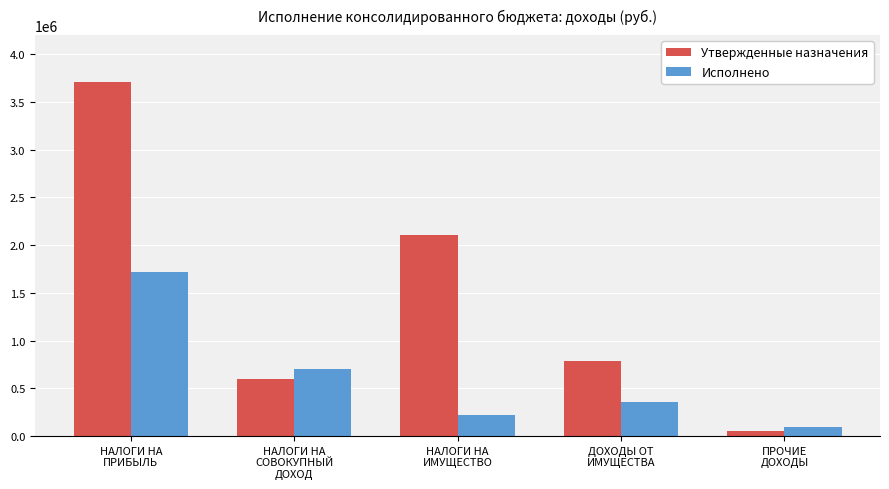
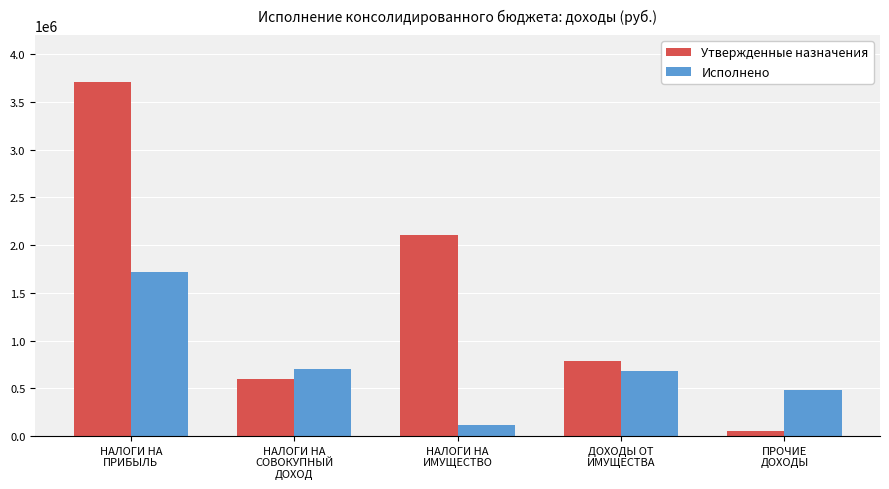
  {
    "Утвержденные назначения": {
      "НАЛОГИ НА ПРИБЫЛЬ": 3700000,
      "НАЛОГИ НА СОВОКУПНЫЙ ДОХОД": 600000,
      "НАЛОГИ НА ИМУЩЕСТВО": 2100000,
      "ДОХОДЫ ОТ ИМУЩЕСТВА": 800000,
      "ПРОЧИЕ ДОХОДЫ": 100000
    },
    "Исполнено": {
      "НАЛОГИ НА ПРИБЫЛЬ": 1700000,
      "НАЛОГИ НА СОВОКУПНЫЙ ДОХОД": 700000,
-     "НАЛОГИ НА ИМУЩЕСТВО": 200000,
-     "ДОХОДЫ ОТ ИМУЩЕСТВА": 400000,
-     "ПРОЧИЕ ДОХОДЫ": 100000
+     "НАЛОГИ НА ИМУЩЕСТВО": 100000,
+     "ДОХОДЫ ОТ ИМУЩЕСТВА": 700000,
+     "ПРОЧИЕ ДОХОДЫ": 500000
    }
  }
